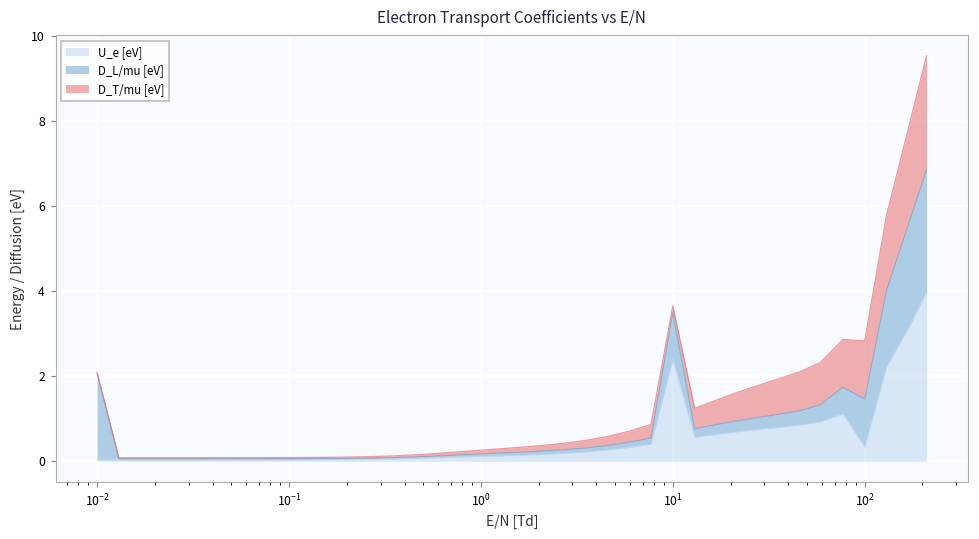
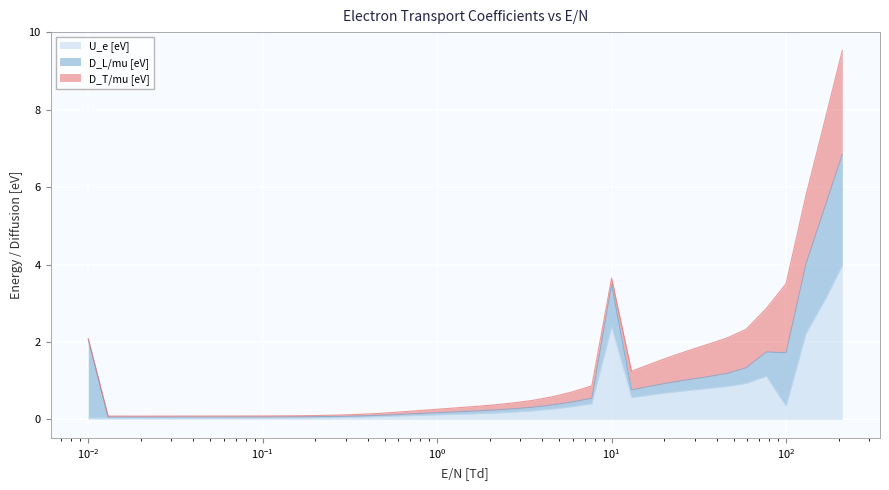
  {
    "U_e [eV]": {
      "10^-2": 0.0,
      "10^1": 2.4,
      "10^2": 0.3
    },
    "D_L/mu [eV]": {
      "10^1": 1.1,
-     "10^2": 1.1
+     "10^2": 1.4
    },
    "D_T/mu [eV]": {
      "10^0": 0.1,
      "10^1": 0.2,
-     "10^2": 1.4
+     "10^2": 1.8
    }
  }
